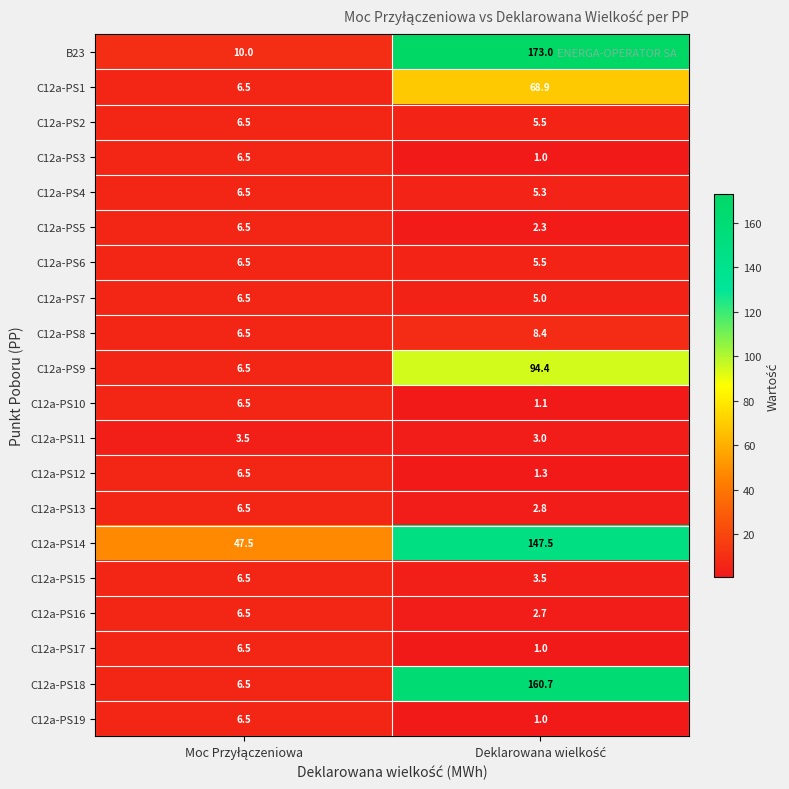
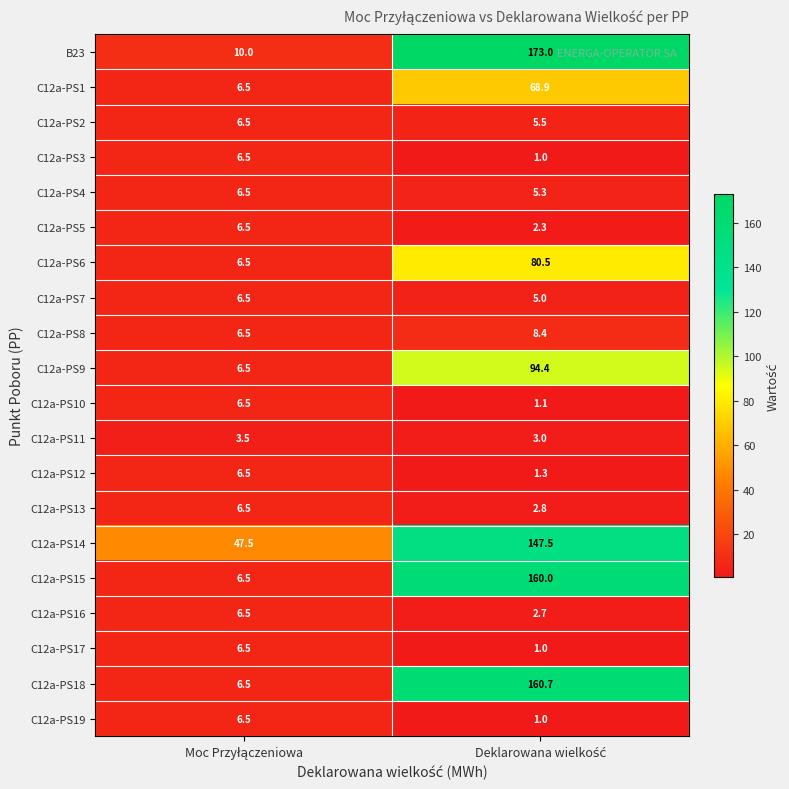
  {
    "B23": {
      "Moc Przyłączeniowa": 10.0
    },
    "C12a-PS1": {
      "Moc Przyłączeniowa": 6.5,
      "Deklarowana wielkość": 68.9
    },
    "C12a-PS2": {
      "Moc Przyłączeniowa": 6.5,
      "Deklarowana wielkość": 5.5
    },
    "C12a-PS3": {
      "Moc Przyłączeniowa": 6.5,
      "Deklarowana wielkość": 1.0
    },
    "C12a-PS4": {
      "Moc Przyłączeniowa": 6.5,
      "Deklarowana wielkość": 5.3
    },
    "C12a-PS5": {
      "Moc Przyłączeniowa": 6.5,
      "Deklarowana wielkość": 2.3
    },
    "C12a-PS6": {
      "Moc Przyłączeniowa": 6.5,
-     "Deklarowana wielkość": 5.5
+     "Deklarowana wielkość": 80.5
    },
    "C12a-PS7": {
      "Moc Przyłączeniowa": 6.5,
      "Deklarowana wielkość": 5.0
    },
    "C12a-PS8": {
      "Moc Przyłączeniowa": 6.5,
      "Deklarowana wielkość": 8.4
    },
    "C12a-PS9": {
      "Moc Przyłączeniowa": 6.5,
      "Deklarowana wielkość": 94.4
    },
    "C12a-PS10": {
      "Moc Przyłączeniowa": 6.5,
      "Deklarowana wielkość": 1.1
    },
    "C12a-PS11": {
      "Moc Przyłączeniowa": 3.5,
      "Deklarowana wielkość": 3.0
    },
    "C12a-PS12": {
      "Moc Przyłączeniowa": 6.5,
      "Deklarowana wielkość": 1.3
    },
    "C12a-PS13": {
      "Moc Przyłączeniowa": 6.5,
      "Deklarowana wielkość": 2.8
    },
    "C12a-PS14": {
      "Moc Przyłączeniowa": 47.5,
      "Deklarowana wielkość": 147.5
    },
    "C12a-PS15": {
      "Moc Przyłączeniowa": 6.5,
-     "Deklarowana wielkość": 3.5
+     "Deklarowana wielkość": 160.0
    },
    "C12a-PS16": {
      "Moc Przyłączeniowa": 6.5,
      "Deklarowana wielkość": 2.7
    },
    "C12a-PS17": {
      "Moc Przyłączeniowa": 6.5,
      "Deklarowana wielkość": 1.0
    },
    "C12a-PS18": {
      "Moc Przyłączeniowa": 6.5,
      "Deklarowana wielkość": 160.7
    },
    "C12a-PS19": {
      "Moc Przyłączeniowa": 6.5,
      "Deklarowana wielkość": 1.0
    }
  }
